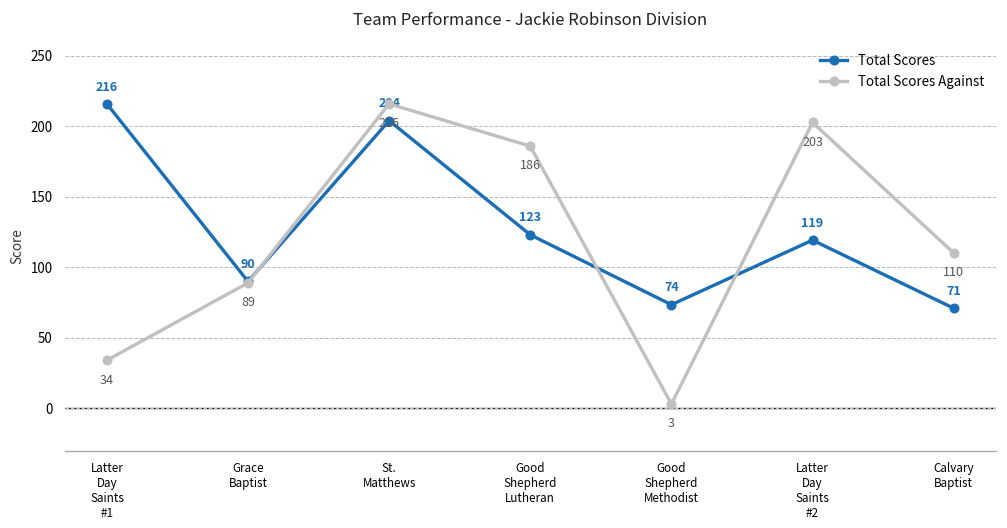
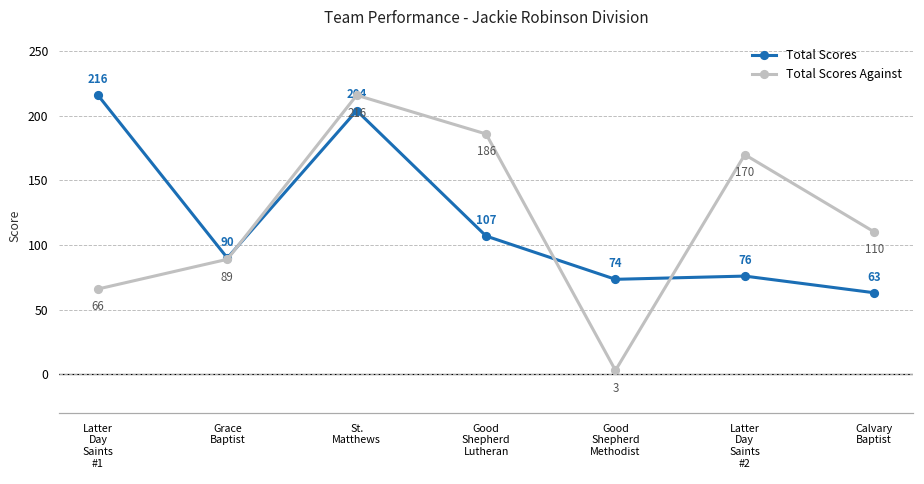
  {
    "Total Scores": {
      "Latter Day Saints #1": 216,
-     "Good Shepherd Lutheran": 123,
+     "Good Shepherd Lutheran": 107,
      "Good Shepherd Methodist": 74,
-     "Latter Day Saints #2": 119,
-     "Calvary Baptist": 71
+     "Latter Day Saints #2": 76,
+     "Calvary Baptist": 63
    },
    "Total Scores Against": {
-     "Latter Day Saints #1": 34,
+     "Latter Day Saints #1": 66,
      "Good Shepherd Lutheran": 186,
      "Good Shepherd Methodist": 3,
-     "Latter Day Saints #2": 203,
+     "Latter Day Saints #2": 170,
      "Calvary Baptist": 110
    }
  }
